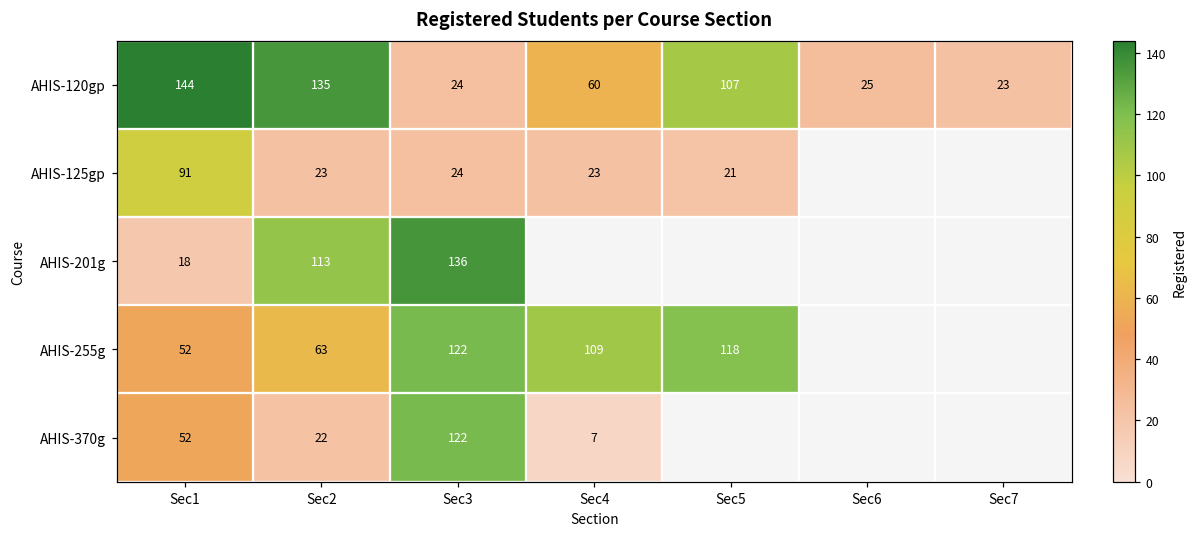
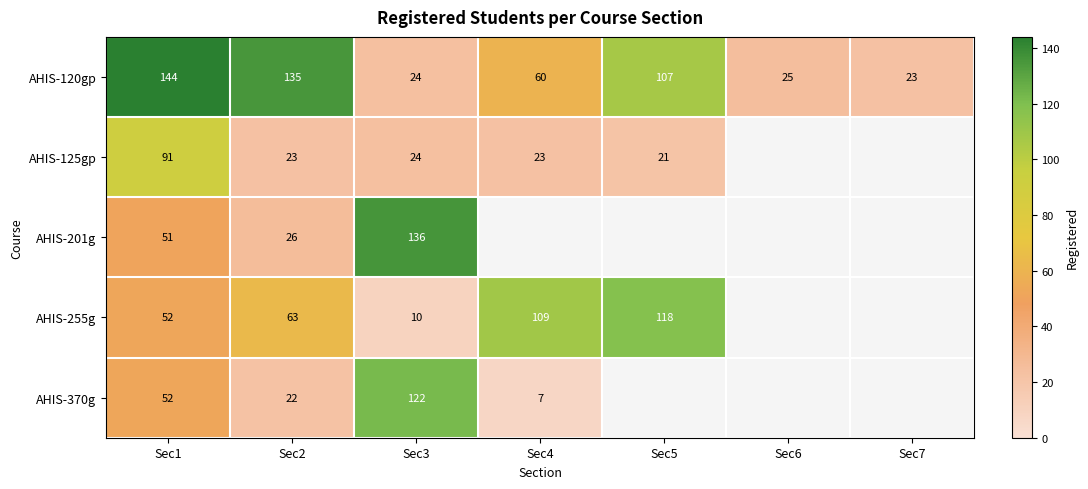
  {
    "AHIS-120gp": {
      "Sec1": 144,
      "Sec2": 135,
      "Sec3": 24,
      "Sec4": 60,
      "Sec5": 107,
      "Sec6": 25,
      "Sec7": 23
    },
    "AHIS-125gp": {
      "Sec1": 91,
      "Sec2": 23,
      "Sec3": 24,
      "Sec4": 23,
      "Sec5": 21
    },
    "AHIS-201g": {
-     "Sec1": 18,
-     "Sec2": 113,
+     "Sec1": 51,
+     "Sec2": 26,
      "Sec3": 136
    },
    "AHIS-255g": {
      "Sec1": 52,
      "Sec2": 63,
-     "Sec3": 122,
+     "Sec3": 10,
      "Sec4": 109,
      "Sec5": 118
    },
    "AHIS-370g": {
      "Sec1": 52,
      "Sec2": 22,
      "Sec3": 122,
      "Sec4": 7
    }
  }
